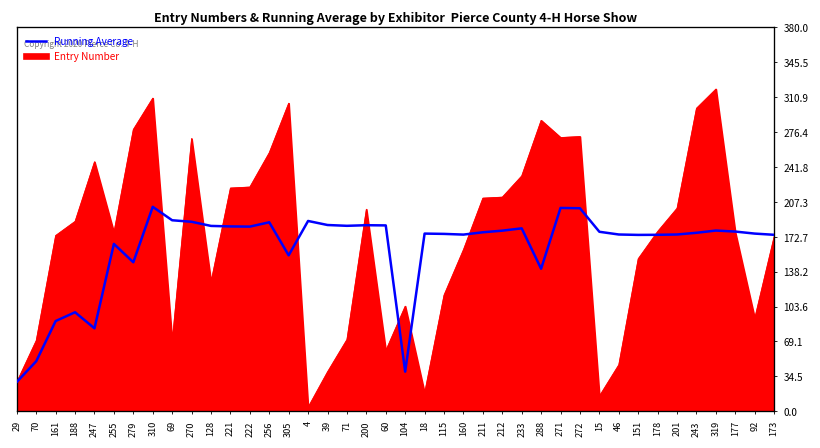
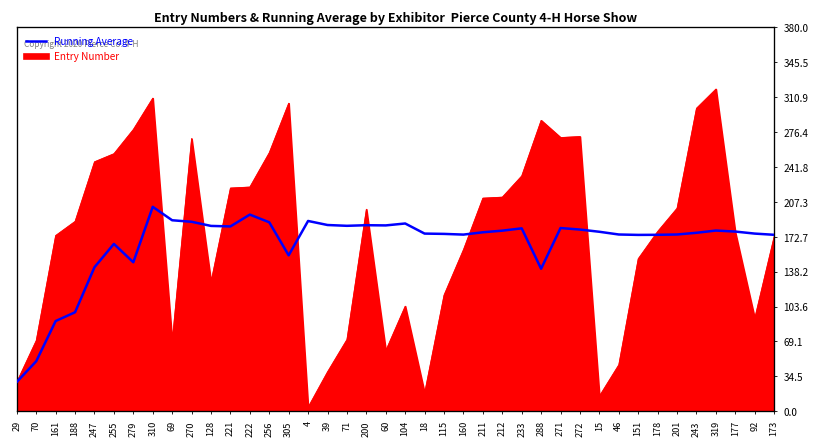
  {
    "Entry Number": {
      "70": 70,
      "161": 170,
      "188": 190,
      "247": 250,
-     "255": 180,
+     "255": 260,
      "279": 280,
      "310": 310,
      "69": 70,
      "270": 270,
      "128": 130,
      "221": 220,
      "222": 220,
      "256": 260,
      "305": 310,
      "4": 0,
      "39": 40,
      "71": 70,
      "200": 200,
      "60": 60,
      "104": 100,
      "18": 20,
      "115": 120,
      "160": 160,
      "211": 210,
      "212": 210,
      "233": 230,
      "288": 290,
      "271": 270,
      "272": 270,
      "15": 20,
      "46": 50,
      "151": 150,
      "178": 180,
      "201": 200,
      "243": 300,
      "319": 320,
      "92": 90
    },
    "Running Average": {
      "70": 50,
      "161": 90,
      "188": 100,
-     "247": 80,
+     "247": 140,
      "255": 170,
      "279": 150,
      "310": 200,
      "69": 190,
      "270": 190,
      "128": 180,
      "221": 180,
-     "222": 180,
+     "222": 190,
      "256": 190,
      "305": 150,
      "4": 190,
      "39": 180,
      "71": 180,
      "200": 180,
      "60": 180,
-     "104": 40,
+     "104": 190,
      "18": 180,
      "115": 180,
      "160": 170,
      "211": 180,
      "212": 180,
      "233": 180,
      "288": 140,
-     "271": 200,
-     "272": 200,
+     "271": 180,
+     "272": 180,
      "15": 180,
      "46": 180,
      "151": 170,
      "178": 170,
      "201": 180,
      "243": 180,
      "319": 180,
      "92": 180
    }
  }
